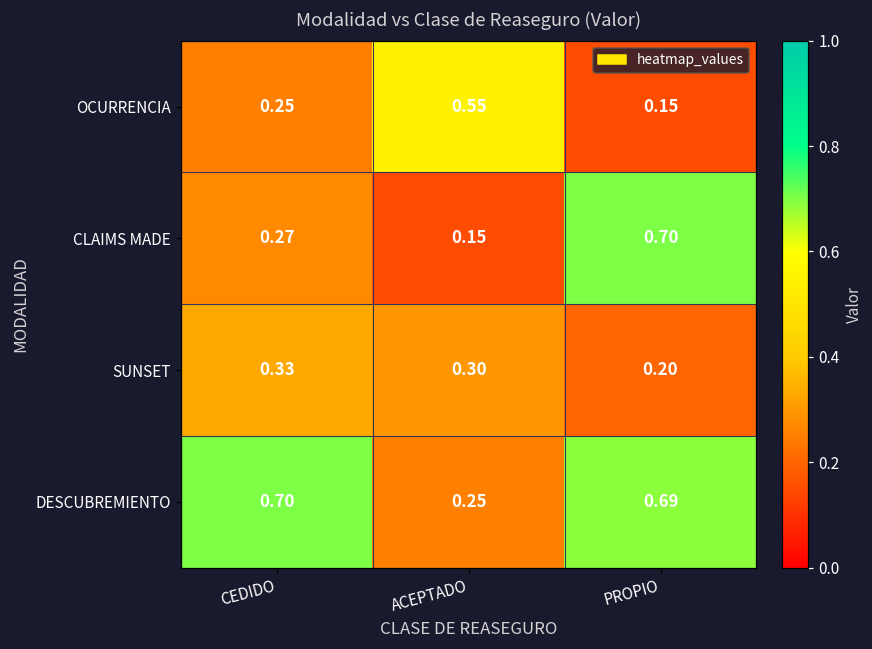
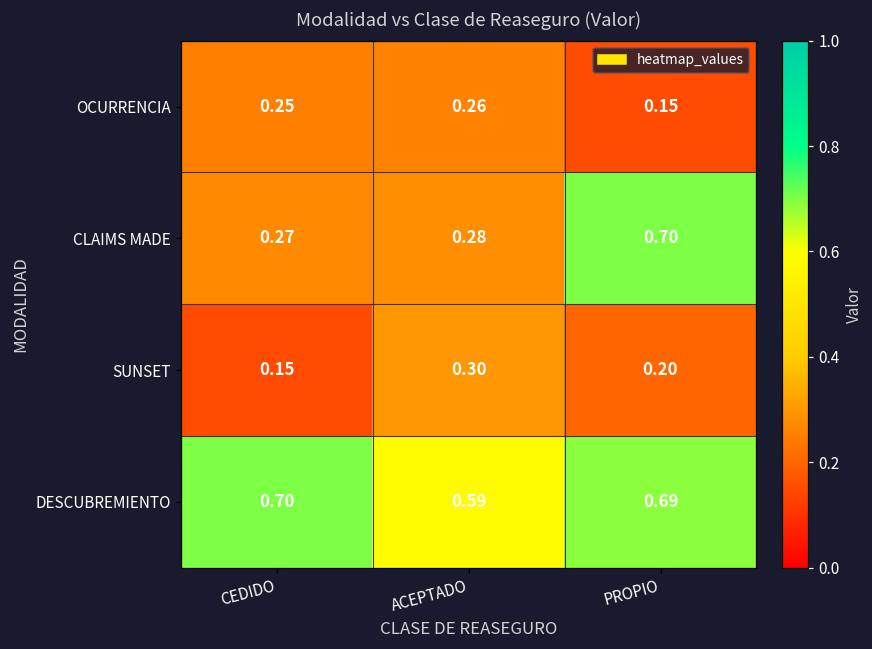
  {
    "OCURRENCIA": {
      "CEDIDO": 0.25,
-     "ACEPTADO": 0.55,
+     "ACEPTADO": 0.26,
      "PROPIO": 0.15
    },
    "CLAIMS MADE": {
      "CEDIDO": 0.27,
-     "ACEPTADO": 0.15,
+     "ACEPTADO": 0.28,
      "PROPIO": 0.70
    },
    "SUNSET": {
-     "CEDIDO": 0.33,
+     "CEDIDO": 0.15,
      "ACEPTADO": 0.30,
      "PROPIO": 0.20
    },
    "DESCUBREMIENTO": {
      "CEDIDO": 0.70,
-     "ACEPTADO": 0.25,
+     "ACEPTADO": 0.59,
      "PROPIO": 0.69
    }
  }
